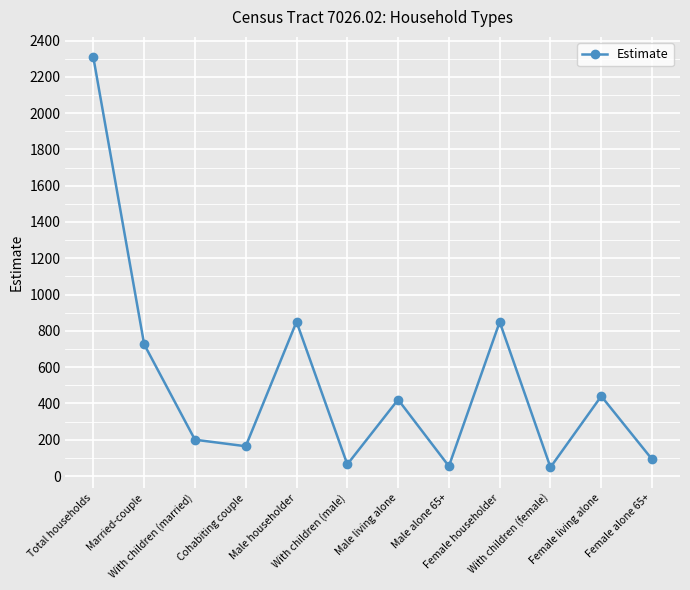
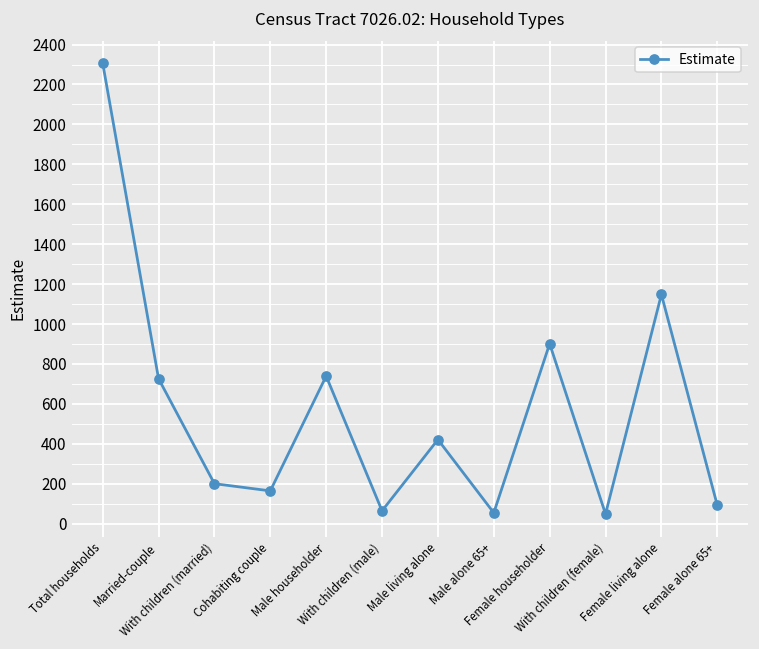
  {
    "Total households": 2310,
    "Married-couple": 730,
    "With children (married)": 200,
    "Cohabiting couple": 160,
-   "Male householder": 850,
+   "Male householder": 740,
    "With children (male)": 60,
    "Male living alone": 420,
    "Male alone 65+": 50,
-   "Female householder": 850,
+   "Female householder": 900,
    "With children (female)": 50,
-   "Female living alone": 440,
+   "Female living alone": 1150,
    "Female alone 65+": 90
  }
